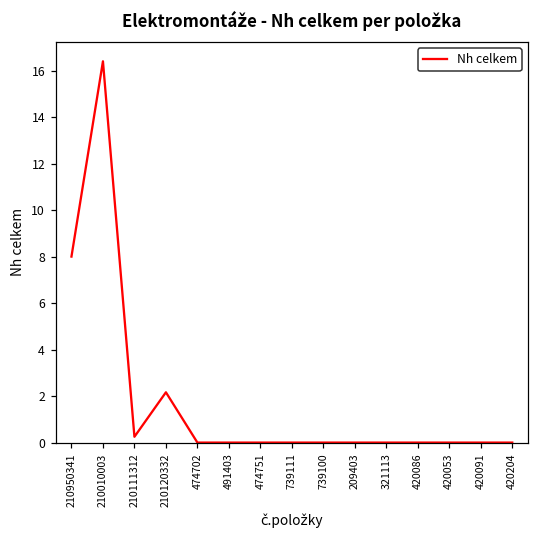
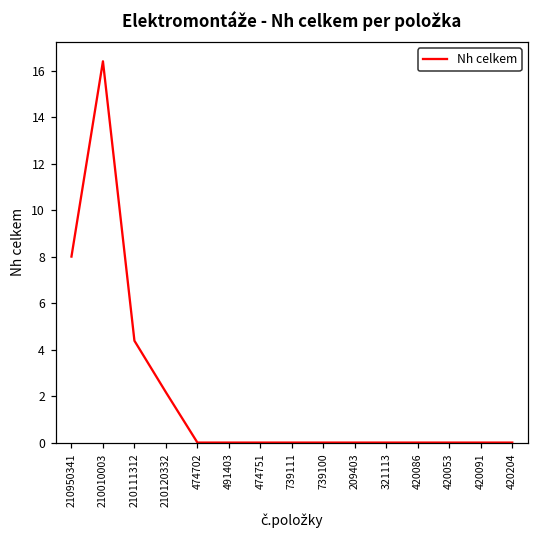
  {
    "210950341": 8.0,
    "210010003": 16.4,
-   "210111312": 0.3,
+   "210111312": 4.4,
    "210120332": 2.2,
    "474702": 0.0,
    "491403": 0.0,
    "474751": 0.0,
    "739111": 0.0,
    "739100": 0.0,
    "209403": 0.0,
    "321113": 0.0,
    "420086": 0.0,
    "420053": 0.0,
    "420091": 0.0,
    "420204": 0.0
  }
